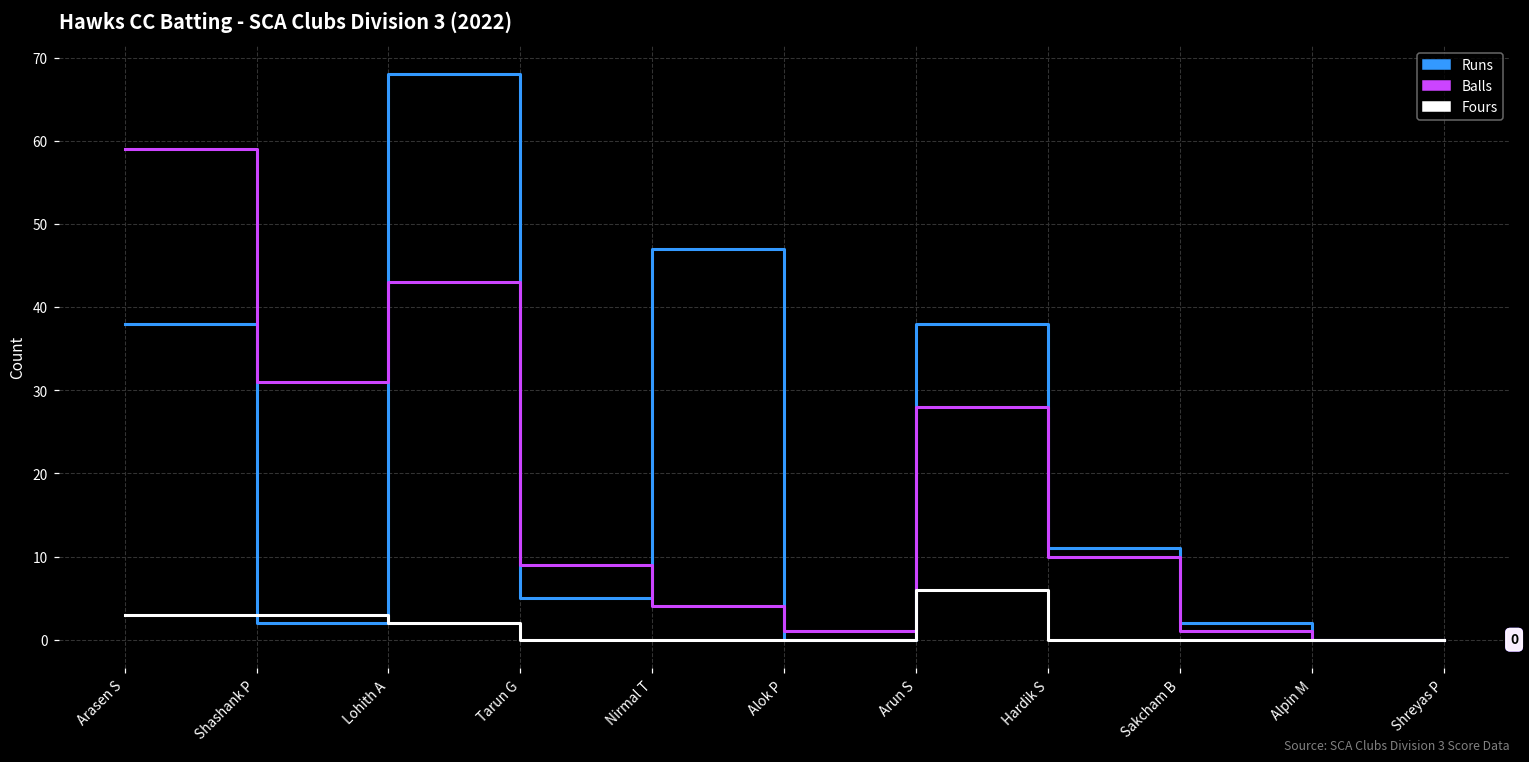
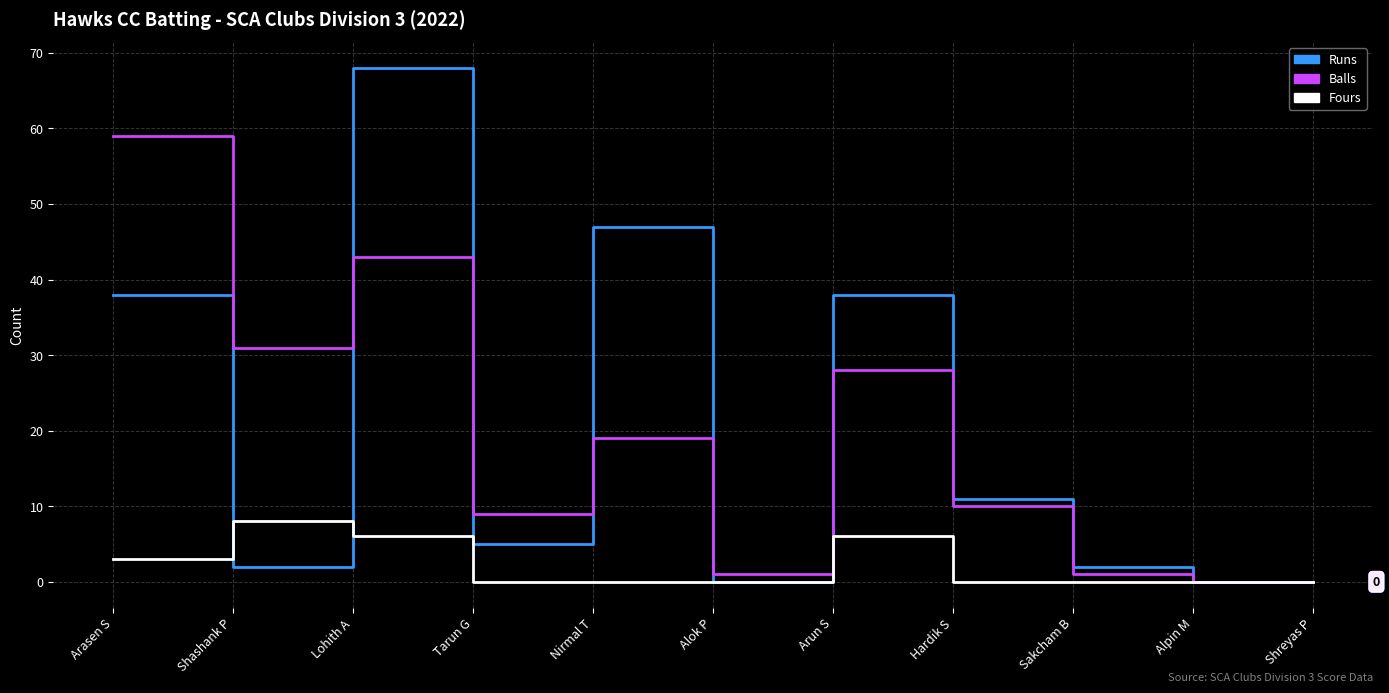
  {
    "Runs": {
      "Arasen S": 38,
      "Shashank P": 2,
      "Lohith A": 68,
      "Tarun G": 5,
      "Nirmal T": 47,
      "Arun S": 38,
      "Hardik S": 11,
      "Sakcham B": 2
    },
    "Balls": {
      "Arasen S": 59,
      "Shashank P": 31,
      "Lohith A": 43,
      "Tarun G": 9,
-     "Nirmal T": 4,
+     "Nirmal T": 19,
      "Alok P": 1,
      "Arun S": 28,
      "Hardik S": 10,
      "Sakcham B": 1
    },
    "Fours": {
      "Arasen S": 3,
-     "Shashank P": 3,
-     "Lohith A": 2,
+     "Shashank P": 8,
+     "Lohith A": 6,
      "Tarun G": 0,
      "Nirmal T": 0,
      "Arun S": 6,
      "Hardik S": 0,
      "Sakcham B": 0
    }
  }
